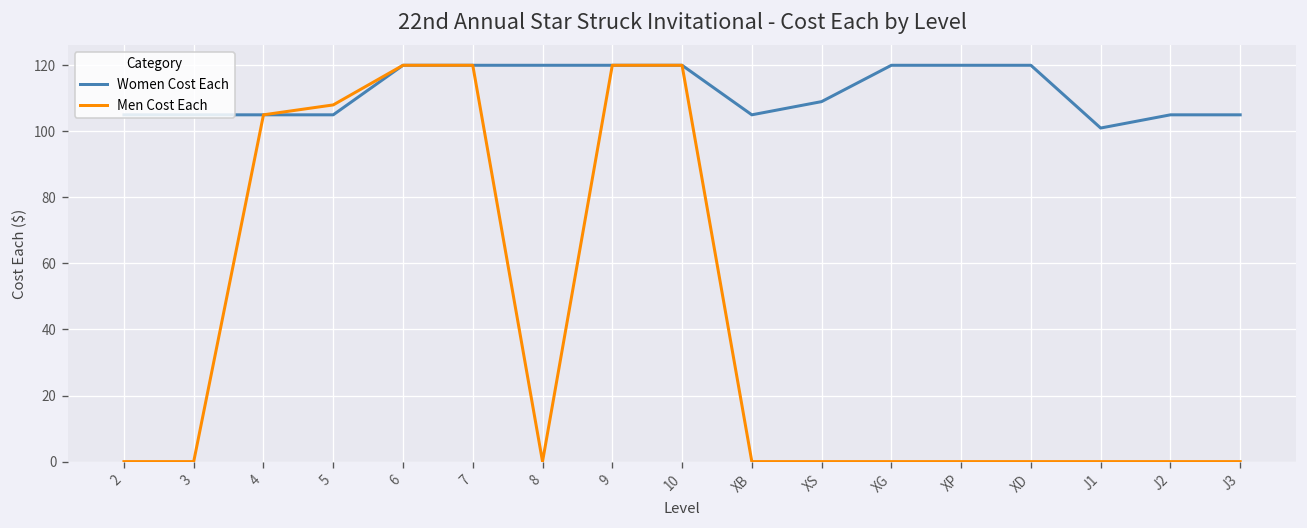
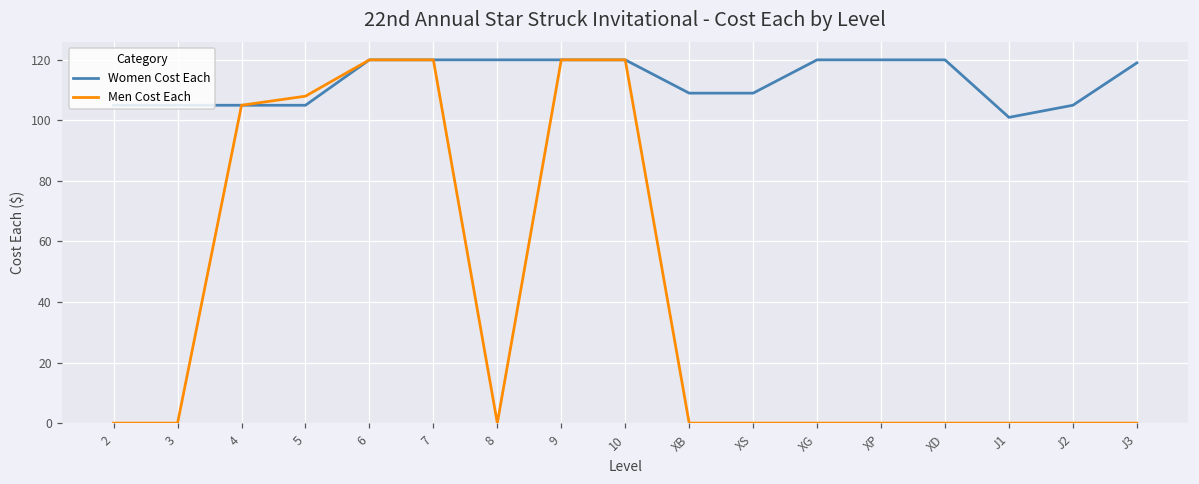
  {
    "Women Cost Each": {
      "2": 105,
      "3": 105,
      "5": 105,
      "8": 120,
-     "XB": 105,
+     "XB": 109,
      "XS": 109,
      "XG": 120,
      "XP": 120,
      "XD": 120,
      "J1": 101,
      "J2": 105,
-     "J3": 105
+     "J3": 119
    },
    "Men Cost Each": {
      "2": 0,
      "3": 0,
      "5": 108,
      "8": 0,
      "XB": 0,
      "XS": 0,
      "XG": 0,
      "XP": 0,
      "XD": 0,
      "J1": 0,
      "J2": 0,
      "J3": 0
    }
  }
